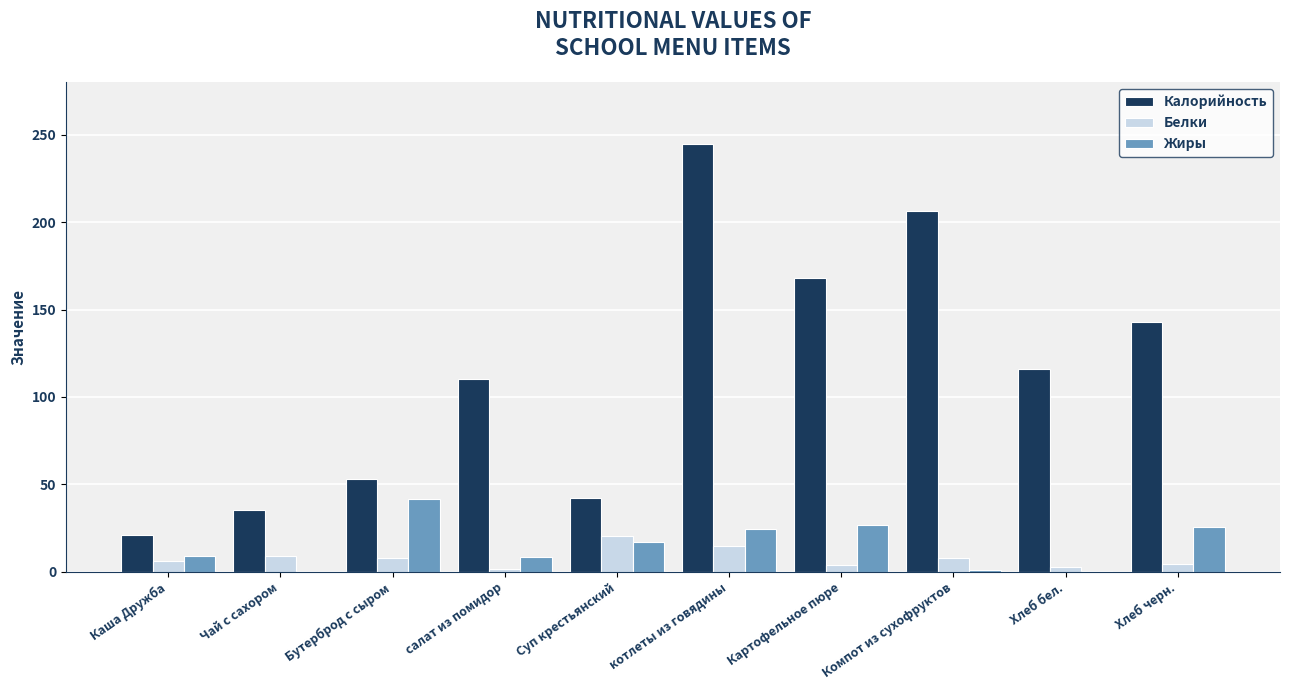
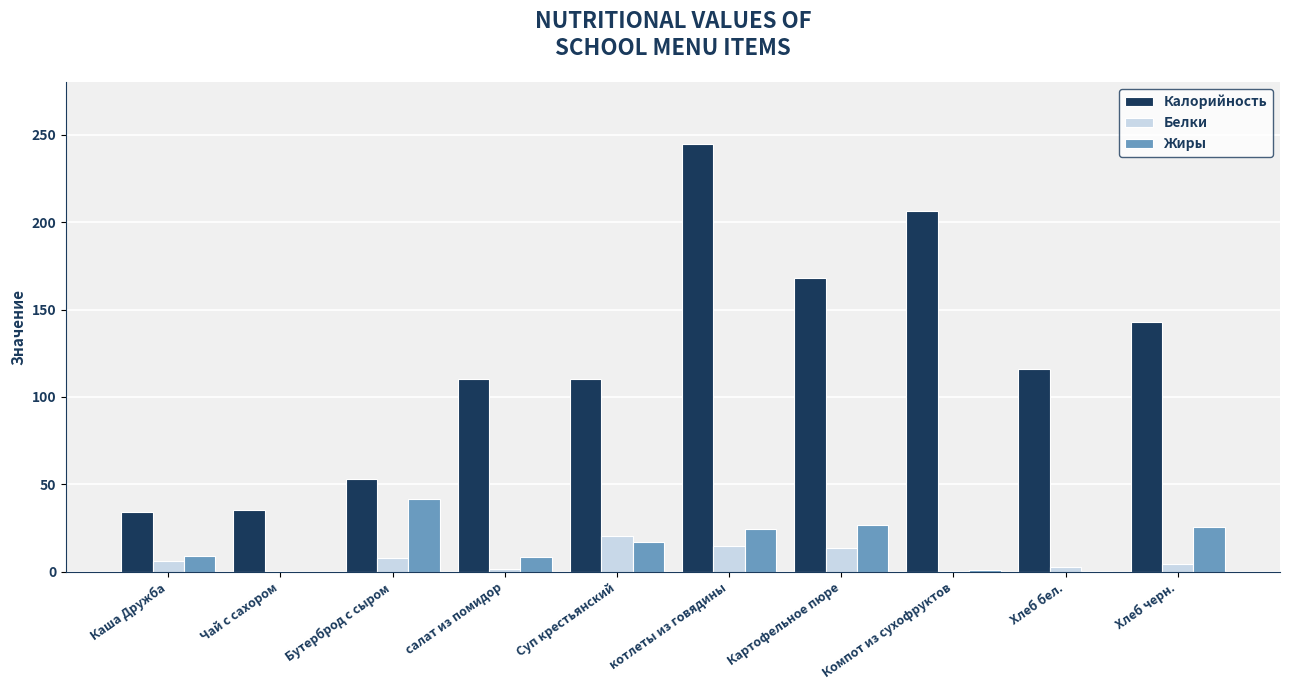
  {
    "Калорийность": {
-     "Каша Дружба": 21,
+     "Каша Дружба": 34,
      "Чай с сахором": 35,
      "Бутерброд с сыром": 53,
      "салат из помидор": 110,
-     "Суп крестьянский": 42,
+     "Суп крестьянский": 110,
      "котлеты из говядины": 245,
      "Картофельное пюре": 168,
      "Компот из сухофруктов": 207,
      "Хлеб бел.": 116,
      "Хлеб черн.": 143
    },
    "Белки": {
      "Каша Дружба": 6,
-     "Чай с сахором": 9,
+     "Чай с сахором": 0,
      "Бутерброд с сыром": 8,
      "Суп крестьянский": 20,
      "котлеты из говядины": 15,
-     "Картофельное пюре": 4,
-     "Компот из сухофруктов": 8,
+     "Картофельное пюре": 13,
+     "Компот из сухофруктов": 1,
      "Хлеб бел.": 3,
      "Хлеб черн.": 4
    },
    "Жиры": {
      "Каша Дружба": 9,
      "Бутерброд с сыром": 41,
      "салат из помидор": 8,
      "Суп крестьянский": 17,
      "котлеты из говядины": 25,
      "Картофельное пюре": 27,
      "Хлеб черн.": 25
    }
  }
